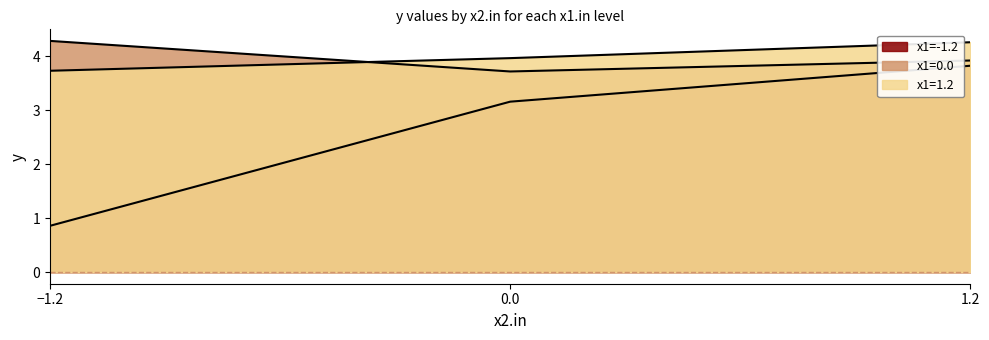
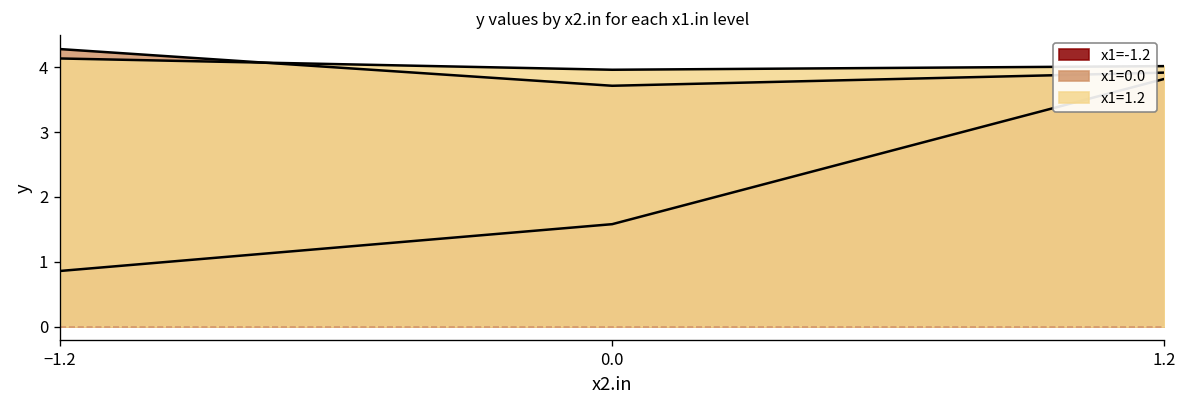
  {
    "x1=-1.2": {
      "−1.2": 0.9,
-     "0.0": 3.2,
+     "0.0": 1.6,
      "1.2": 3.8
    },
    "x1=0.0": {
      "−1.2": 4.3,
      "0.0": 3.7,
      "1.2": 3.9
    },
    "x1=1.2": {
-     "−1.2": 3.7,
+     "−1.2": 4.1,
      "0.0": 4.0,
-     "1.2": 4.3
+     "1.2": 4.0
    }
  }
